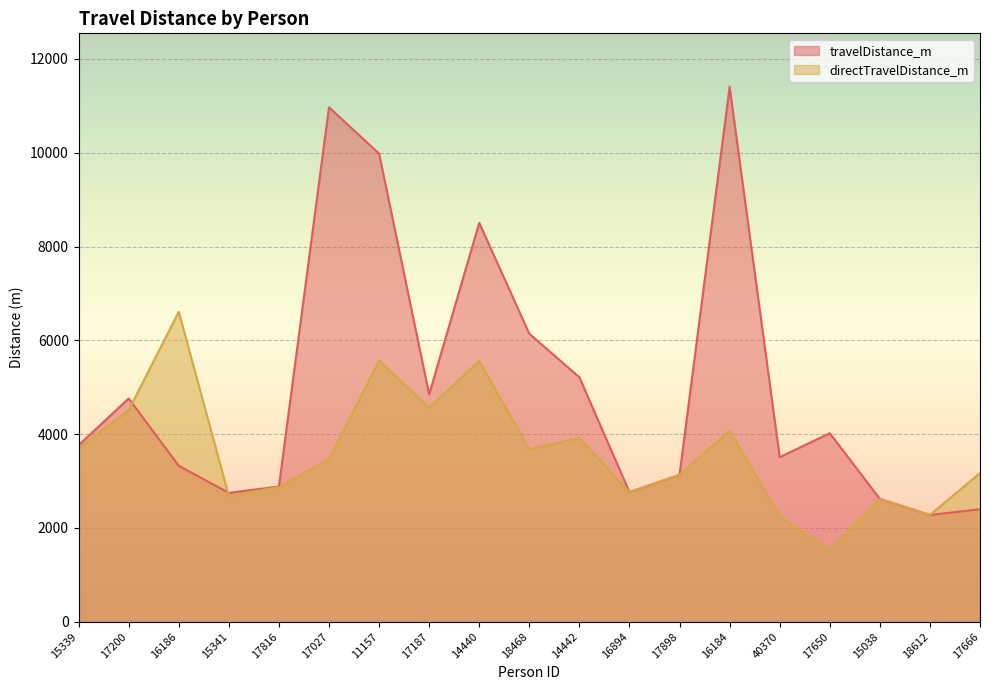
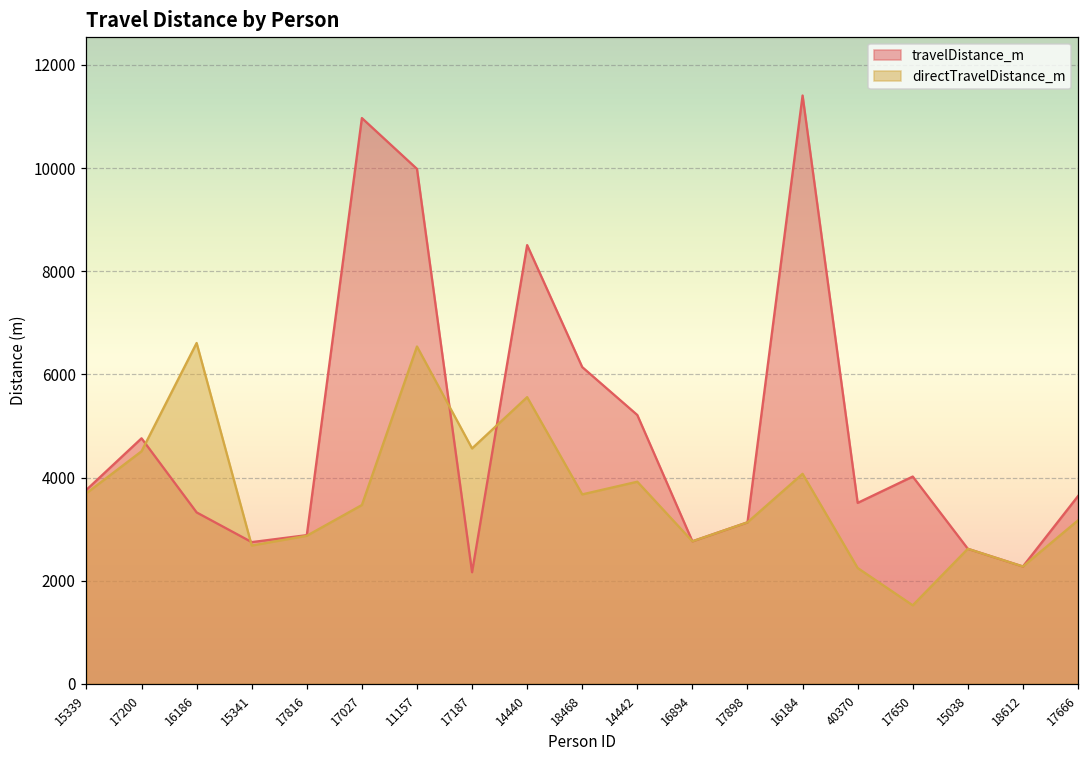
  {
    "travelDistance_m": {
      "15339": 3800,
      "17200": 4800,
      "16186": 3300,
      "15341": 2700,
      "17027": 11000,
      "11157": 10000,
-     "17187": 4800,
+     "17187": 2200,
      "14440": 8500,
      "18468": 6100,
      "14442": 5200,
      "16184": 11400,
      "40370": 3500,
      "17650": 4000,
-     "17666": 2400
+     "17666": 3600
    },
    "directTravelDistance_m": {
      "15339": 3700,
      "17200": 4500,
      "16186": 6600,
      "15341": 2700,
      "17027": 3500,
-     "11157": 5600,
+     "11157": 6500,
      "17187": 4600,
      "14440": 5600,
      "18468": 3700,
      "14442": 3900,
      "16184": 4100,
      "40370": 2200,
      "17650": 1500,
      "17666": 3200
    }
  }
